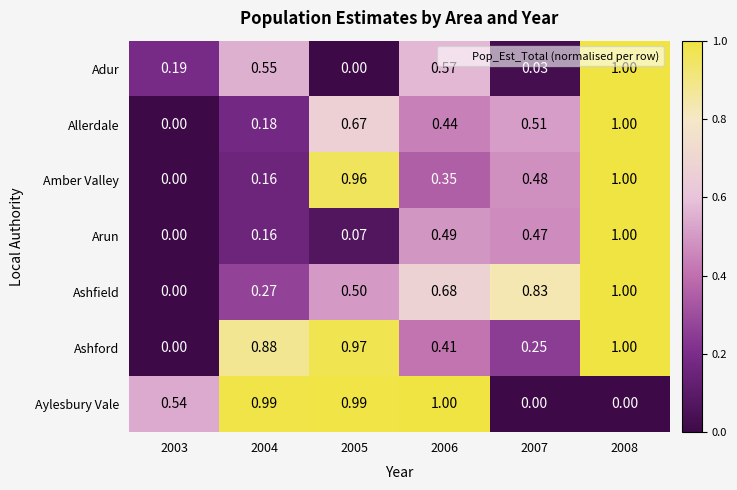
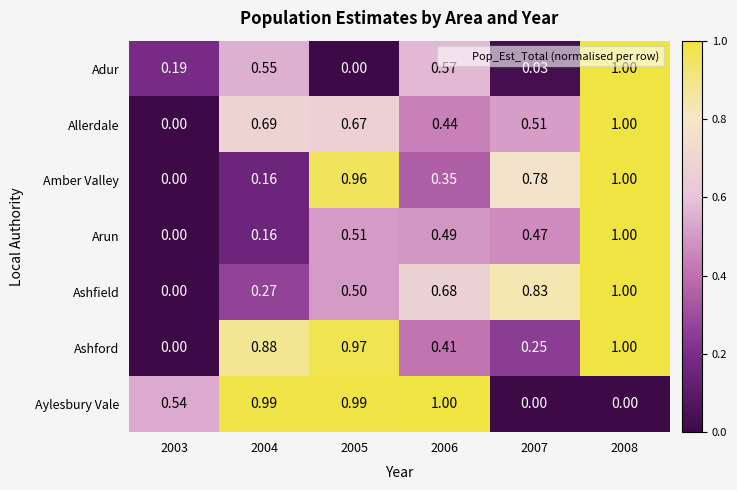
  {
    "Adur": {
      "2003": 0.19,
      "2004": 0.55,
      "2005": 0.00
    },
    "Allerdale": {
      "2003": 0.00,
-     "2004": 0.18,
+     "2004": 0.69,
      "2005": 0.67,
      "2006": 0.44,
      "2007": 0.51,
      "2008": 1.00
    },
    "Amber Valley": {
      "2003": 0.00,
      "2004": 0.16,
      "2005": 0.96,
      "2006": 0.35,
-     "2007": 0.48,
+     "2007": 0.78,
      "2008": 1.00
    },
    "Arun": {
      "2003": 0.00,
      "2004": 0.16,
-     "2005": 0.07,
+     "2005": 0.51,
      "2006": 0.49,
      "2007": 0.47,
      "2008": 1.00
    },
    "Ashfield": {
      "2003": 0.00,
      "2004": 0.27,
      "2005": 0.50,
      "2006": 0.68,
      "2007": 0.83,
      "2008": 1.00
    },
    "Ashford": {
      "2003": 0.00,
      "2004": 0.88,
      "2005": 0.97,
      "2006": 0.41,
      "2007": 0.25,
      "2008": 1.00
    },
    "Aylesbury Vale": {
      "2003": 0.54,
      "2004": 0.99,
      "2005": 0.99,
      "2006": 1.00,
      "2007": 0.00,
      "2008": 0.00
    }
  }
